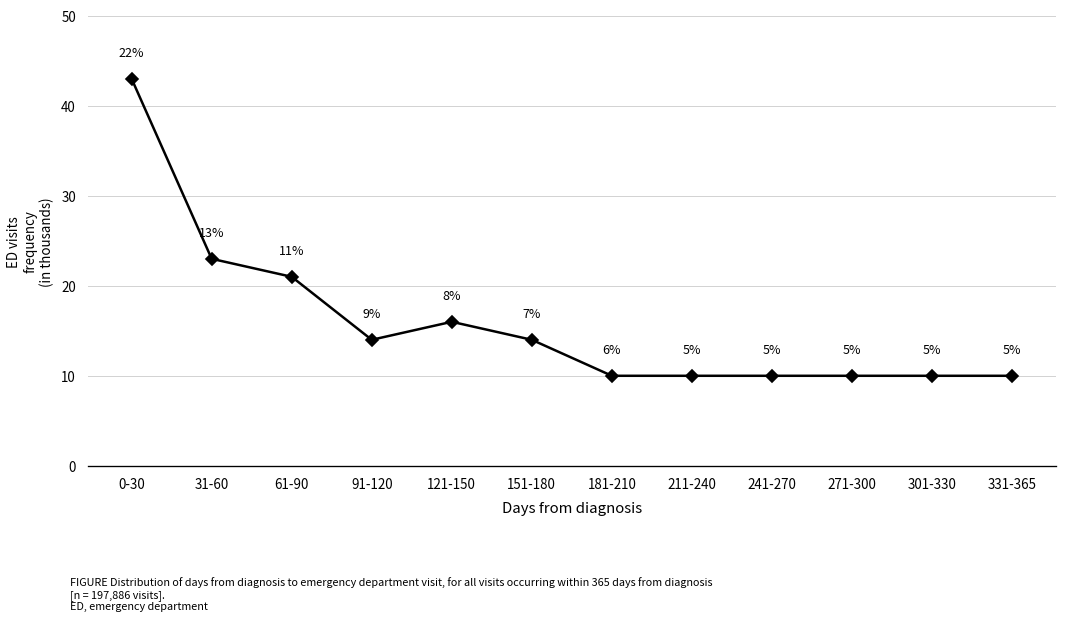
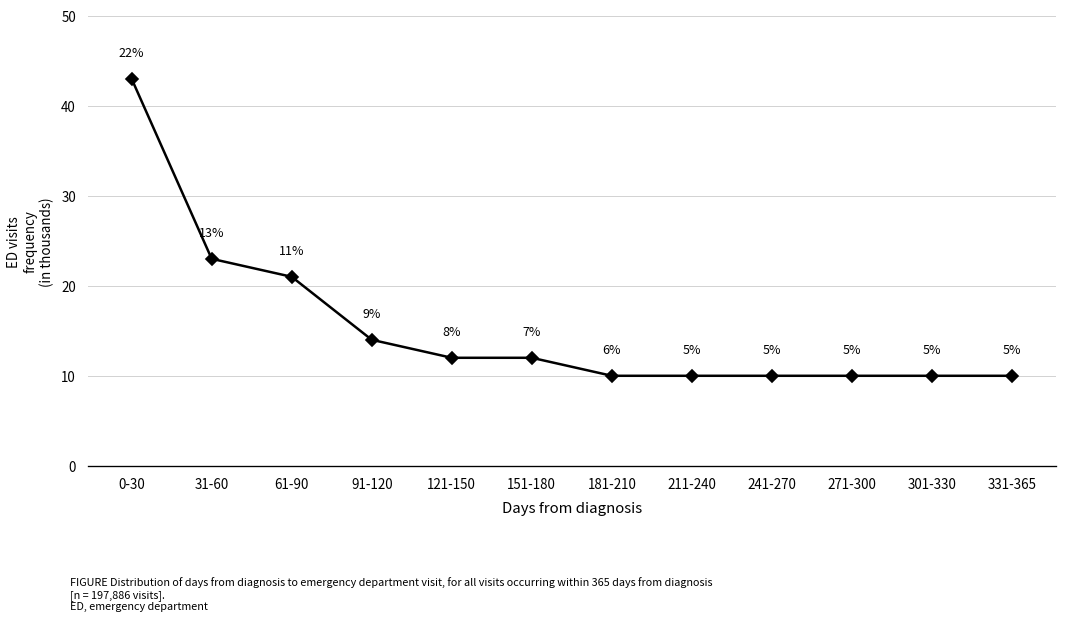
  {
-   "121-150": 16,
-   "151-180": 14
+   "121-150": 12,
+   "151-180": 12
  }
